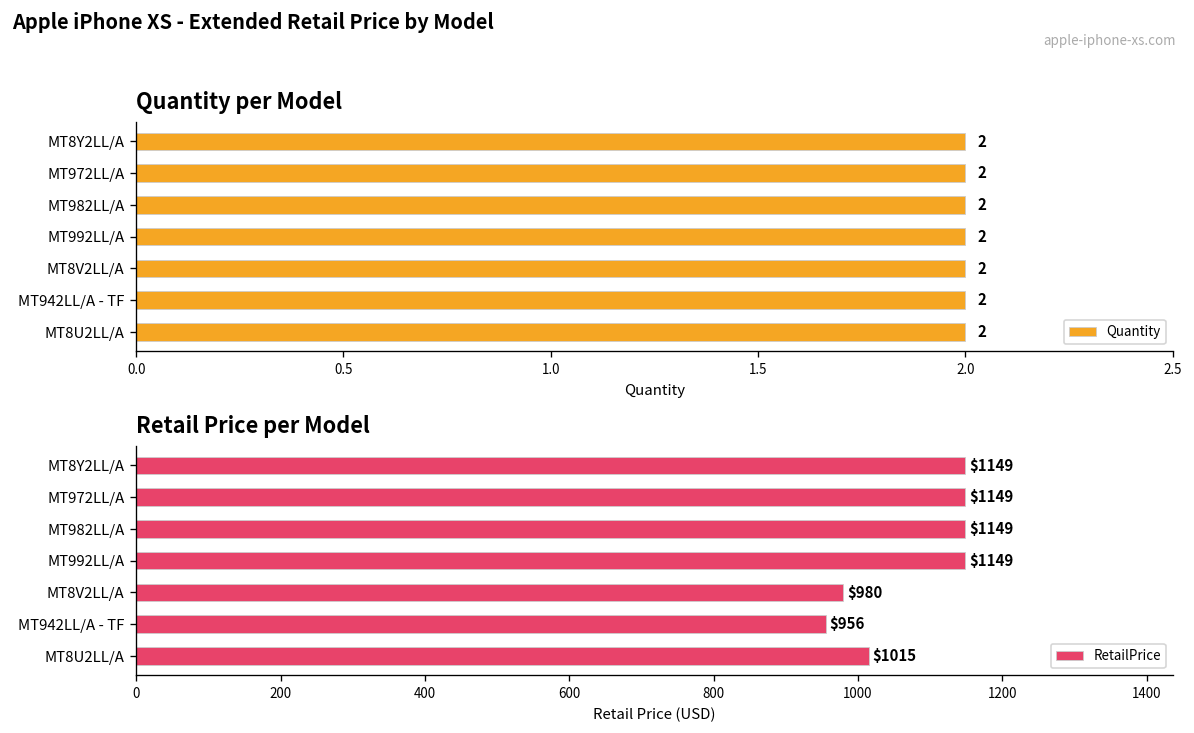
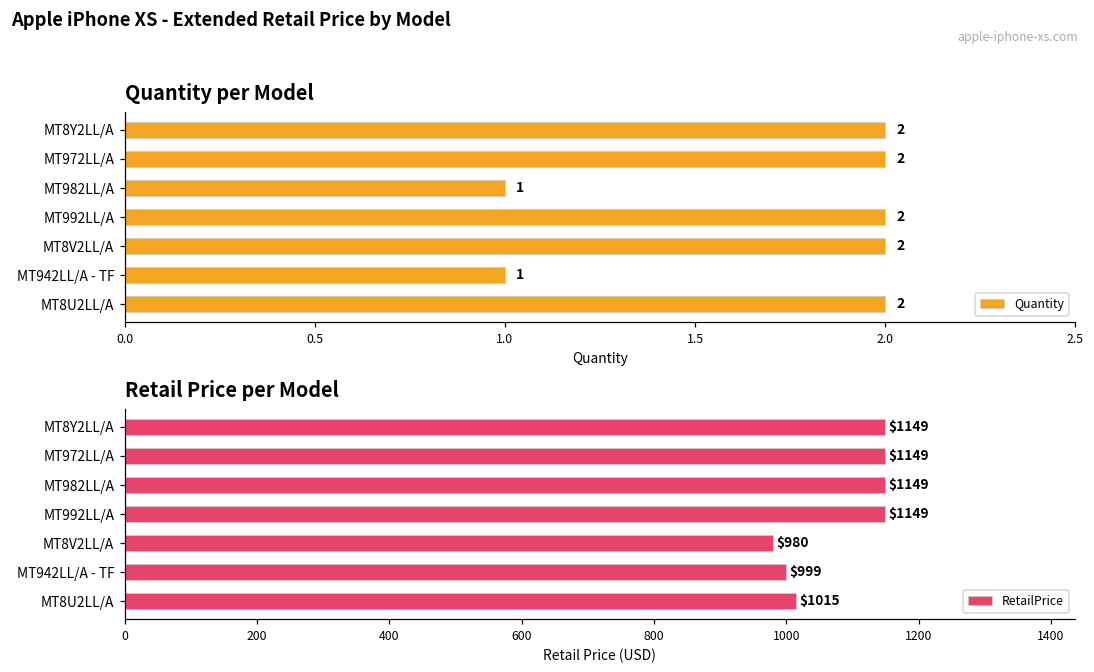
  {
    "Quantity per Model": {
      "MT8Y2LL/A": "2",
      "MT972LL/A": "2",
-     "MT982LL/A": "2",
+     "MT982LL/A": "1",
      "MT992LL/A": "2",
      "MT8V2LL/A": "2",
-     "MT942LL/A - TF": "2",
+     "MT942LL/A - TF": "1",
      "MT8U2LL/A": "2"
    },
    "Retail Price per Model": {
      "MT8Y2LL/A": "$1149",
      "MT972LL/A": "$1149",
      "MT982LL/A": "$1149",
      "MT992LL/A": "$1149",
      "MT8V2LL/A": "$980",
-     "MT942LL/A - TF": "$956",
+     "MT942LL/A - TF": "$999",
      "MT8U2LL/A": "$1015"
    }
  }
